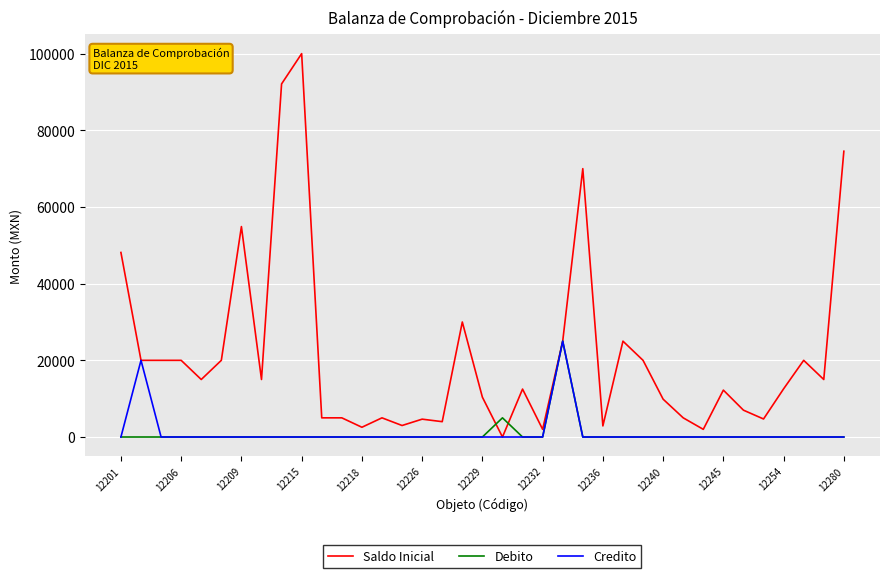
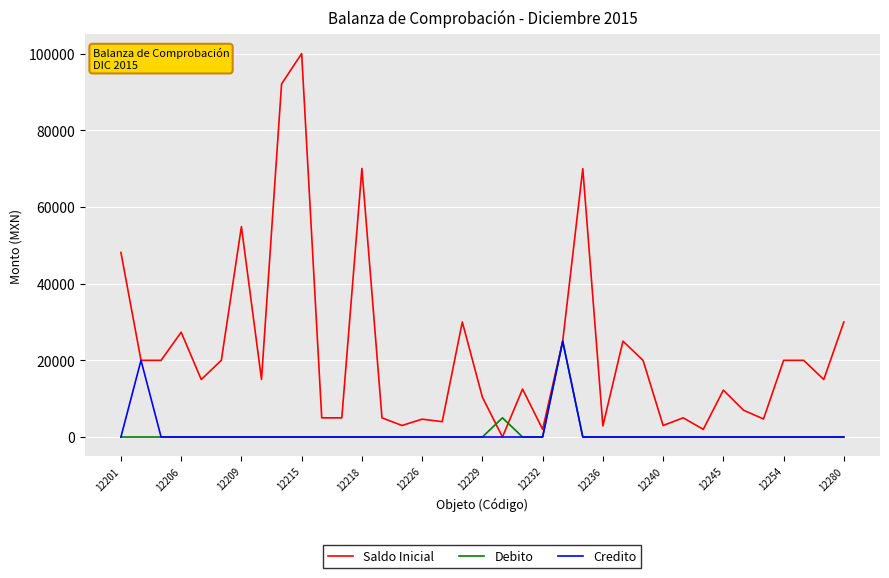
  {
    "Saldo Inicial": {
      "12201": 48000,
-     "12206": 20000,
+     "12206": 27000,
      "12209": 55000,
      "12215": 100000,
-     "12218": 3000,
+     "12218": 70000,
      "12226": 5000,
      "12229": 10000,
      "12232": 2000,
      "12236": 3000,
-     "12240": 10000,
+     "12240": 3000,
      "12245": 12000,
-     "12254": 13000,
-     "12280": 75000
+     "12254": 20000,
+     "12280": 30000
    }
  }
